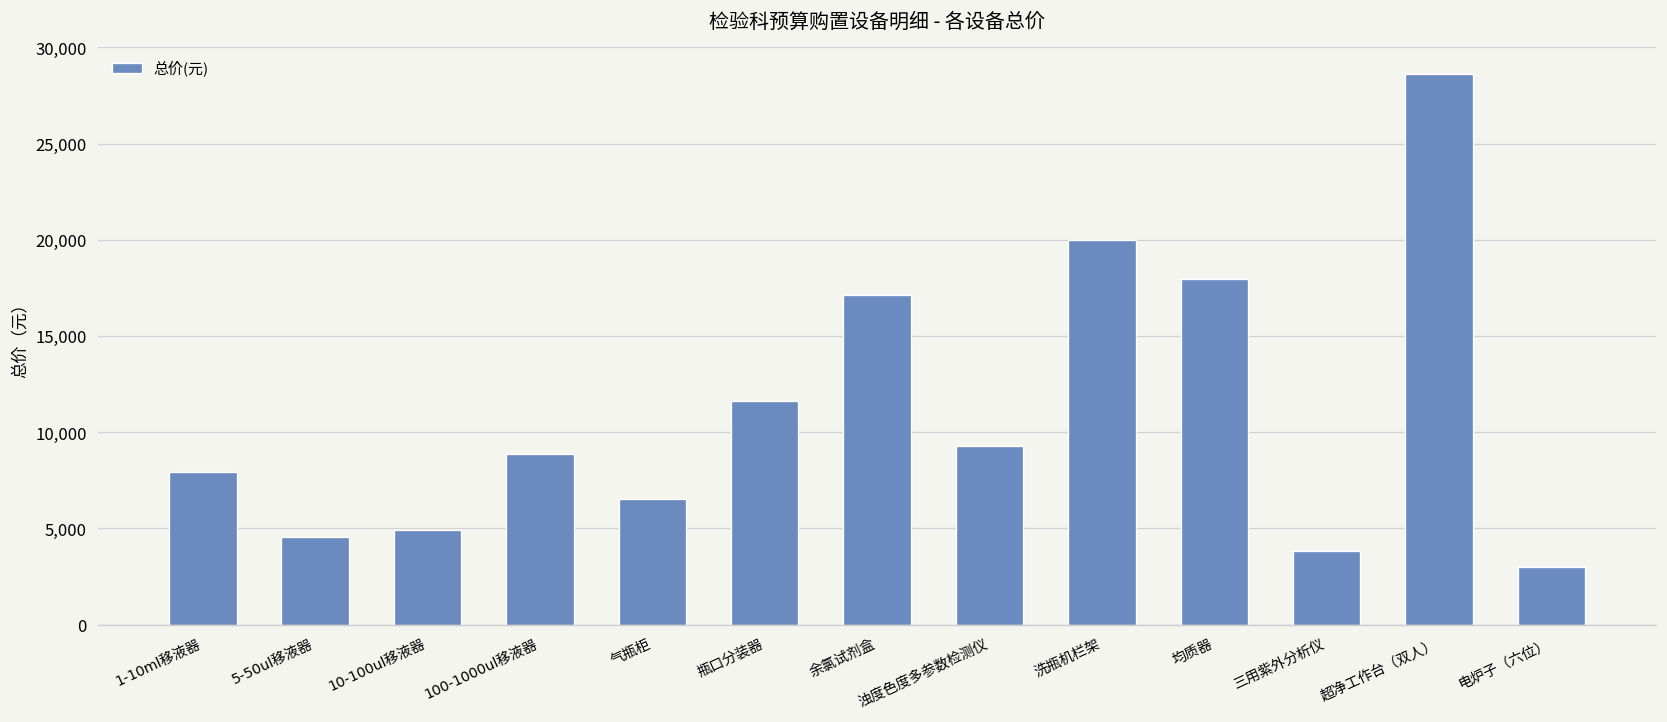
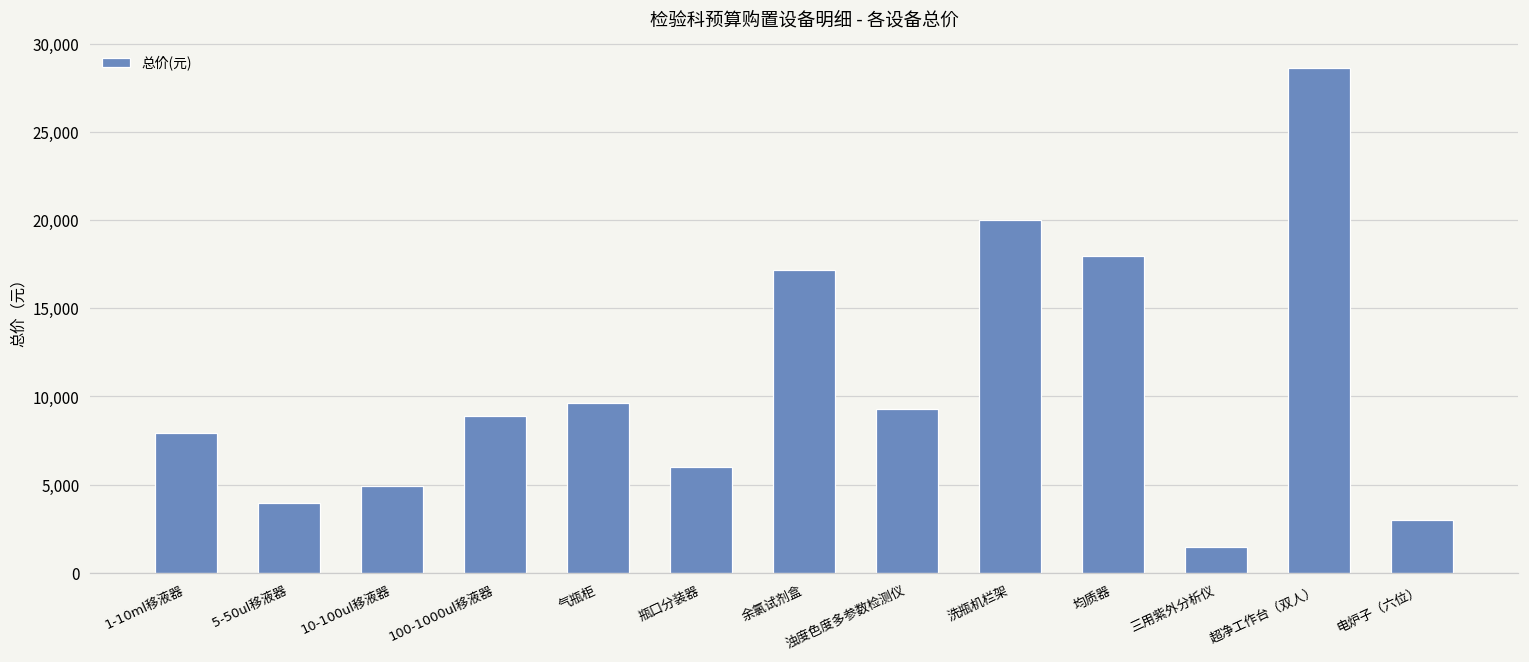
  {
    "1-10ml移液器": "7,900",
-   "5-50ul移液器": "4,600",
+   "5-50ul移液器": "4,000",
    "10-100ul移液器": "4,900",
    "100-1000ul移液器": "8,900",
-   "气瓶柜": "6,500",
-   "瓶口分装器": "11,600",
+   "气瓶柜": "9,600",
+   "瓶口分装器": "6,000",
    "余氯试剂盒": "17,200",
    "浊度色度多参数检测仪": "9,300",
    "洗瓶机栏架": "20,000",
    "均质器": "18,000",
-   "三用紫外分析仪": "3,800",
+   "三用紫外分析仪": "1,500",
    "超净工作台（双人）": "28,600",
    "电炉子（六位）": "3,000"
  }
